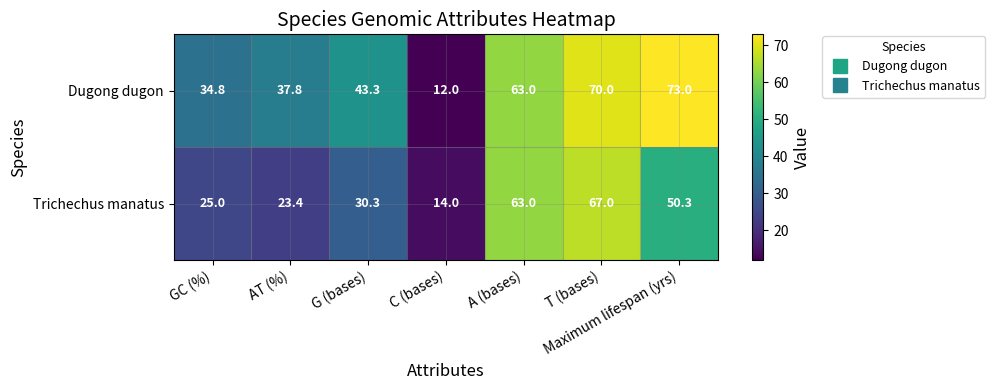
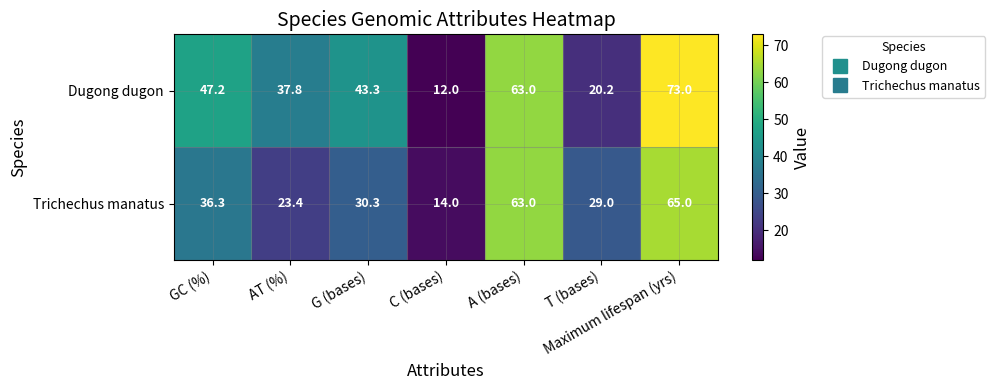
  {
    "Dugong dugon": {
-     "GC (%)": 34.8,
+     "GC (%)": 47.2,
      "AT (%)": 37.8,
      "G (bases)": 43.3,
      "C (bases)": 12.0,
      "A (bases)": 63.0,
-     "T (bases)": 70.0,
+     "T (bases)": 20.2,
      "Maximum lifespan (yrs)": 73.0
    },
    "Trichechus manatus": {
-     "GC (%)": 25.0,
+     "GC (%)": 36.3,
      "AT (%)": 23.4,
      "G (bases)": 30.3,
      "C (bases)": 14.0,
      "A (bases)": 63.0,
-     "T (bases)": 67.0,
-     "Maximum lifespan (yrs)": 50.3
+     "T (bases)": 29.0,
+     "Maximum lifespan (yrs)": 65.0
    }
  }
